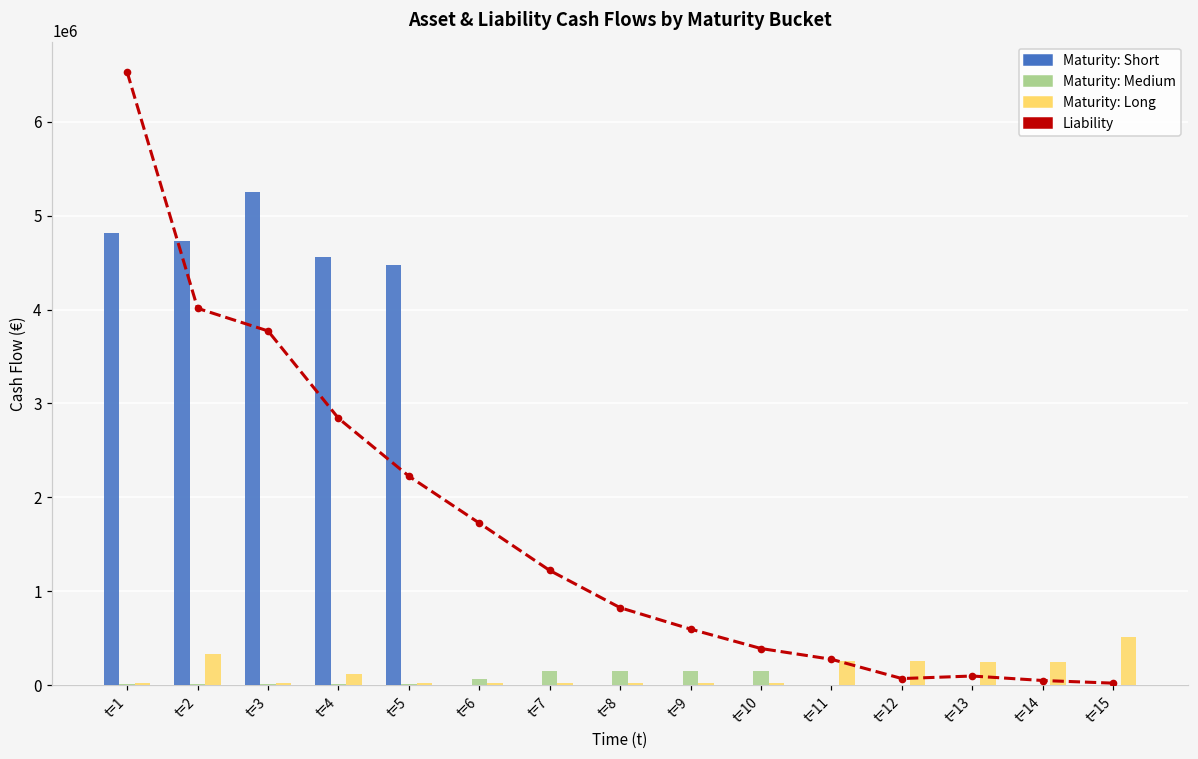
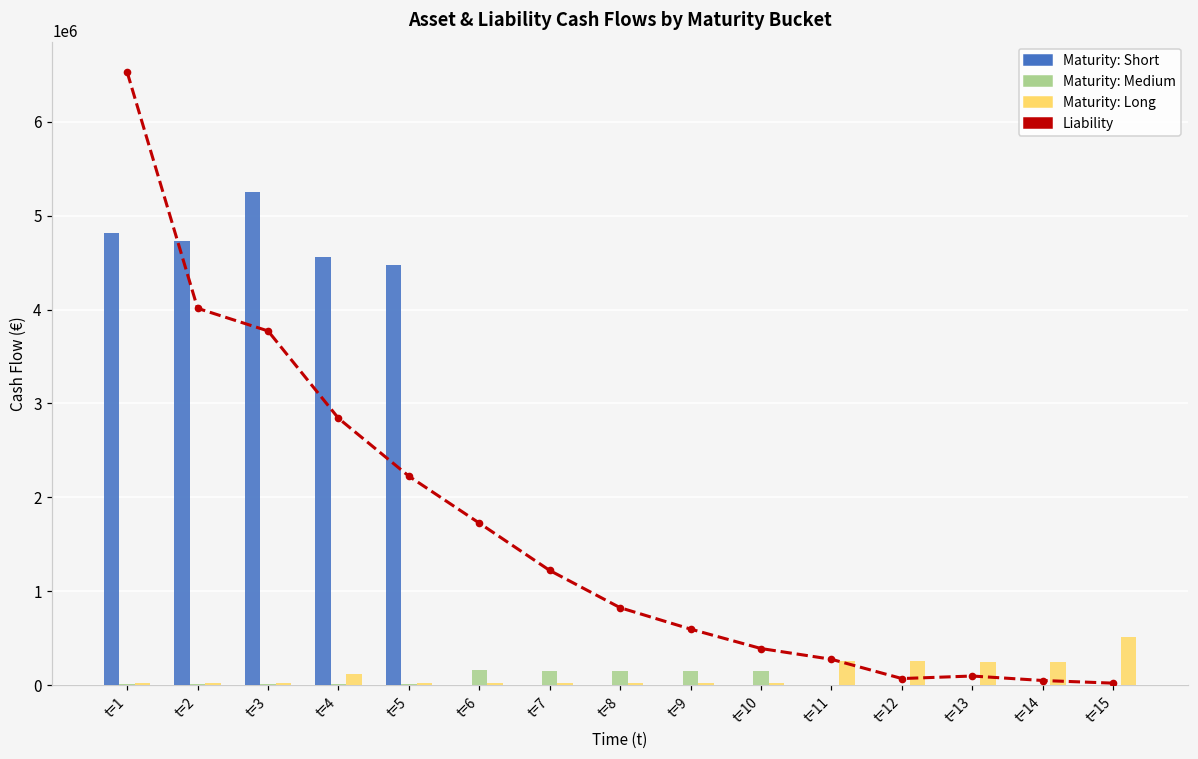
  {
    "Maturity: Short": {
      "t=1": 4800000,
      "t=2": 4700000,
      "t=3": 5300000,
      "t=4": 4600000,
      "t=5": 4500000,
      "t=6": 0,
      "t=7": 0,
      "t=8": 0,
      "t=9": 0,
      "t=10": 0,
      "t=11": 0,
      "t=12": 0,
      "t=13": 0,
      "t=14": 0,
      "t=15": 0
    },
    "Liability": {
      "t=1": 6500000,
      "t=2": 4000000,
      "t=3": 3800000,
      "t=4": 2800000,
      "t=5": 2200000,
      "t=6": 1700000,
      "t=7": 1200000,
      "t=8": 800000,
      "t=9": 600000,
      "t=10": 400000,
      "t=11": 300000,
      "t=12": 100000,
      "t=13": 100000,
      "t=14": 0,
      "t=15": 0
    },
    "Maturity: Medium": {
-     "t=6": 100000,
+     "t=6": 200000,
      "t=7": 200000,
      "t=8": 100000,
      "t=9": 100000,
      "t=10": 100000,
      "t=11": 0,
      "t=12": 0,
      "t=13": 0,
      "t=14": 0,
      "t=15": 0
    },
    "Maturity: Long": {
-     "t=2": 300000,
+     "t=2": 0,
      "t=4": 100000,
      "t=11": 300000,
      "t=12": 300000,
      "t=13": 200000,
      "t=14": 200000,
      "t=15": 500000
    }
  }
